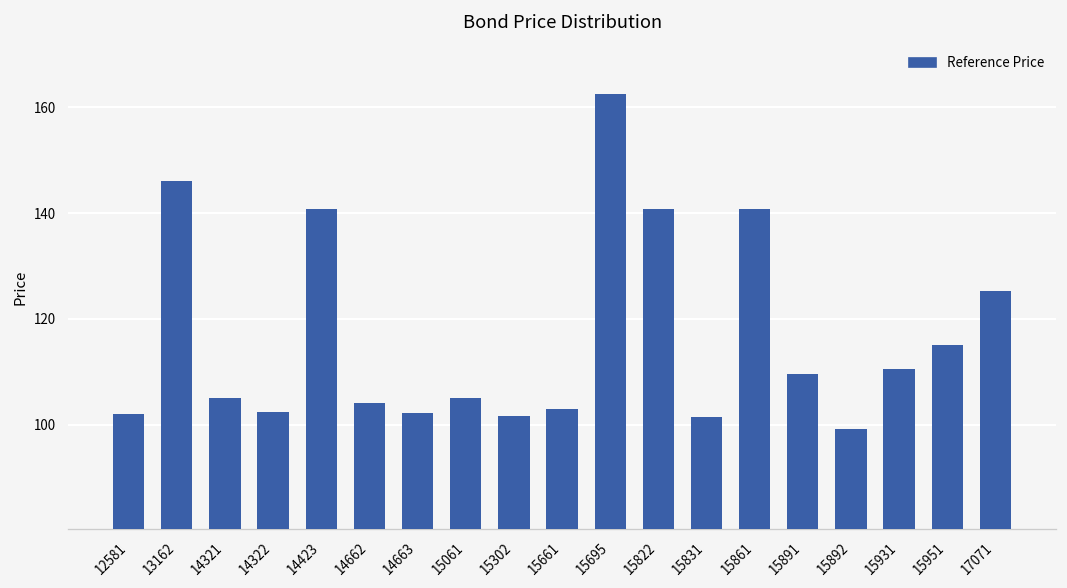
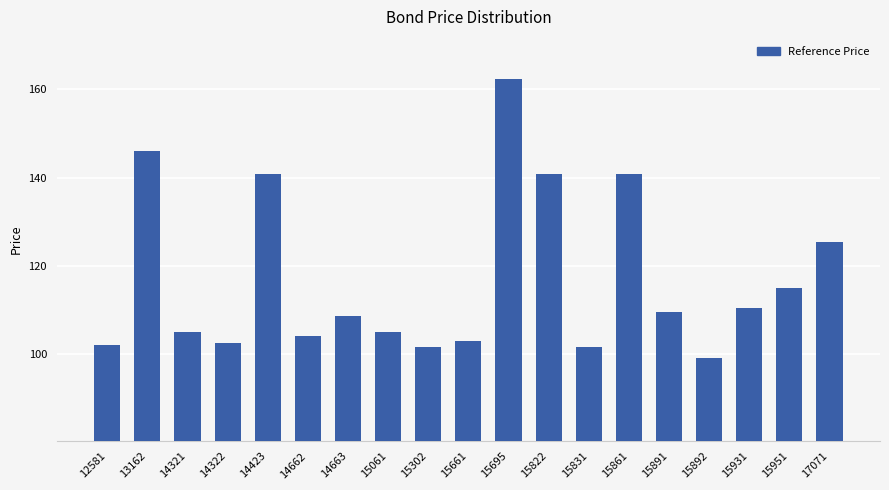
  {
    "12581": 102,
    "13162": 146,
    "14321": 105,
    "14322": 102,
    "14423": 141,
    "14662": 104,
-   "14663": 102,
+   "14663": 109,
    "15061": 105,
    "15302": 102,
    "15661": 103,
    "15695": 162,
    "15822": 141,
    "15831": 102,
    "15861": 141,
    "15891": 110,
    "15892": 99,
    "15931": 111,
    "15951": 115,
    "17071": 125
  }
